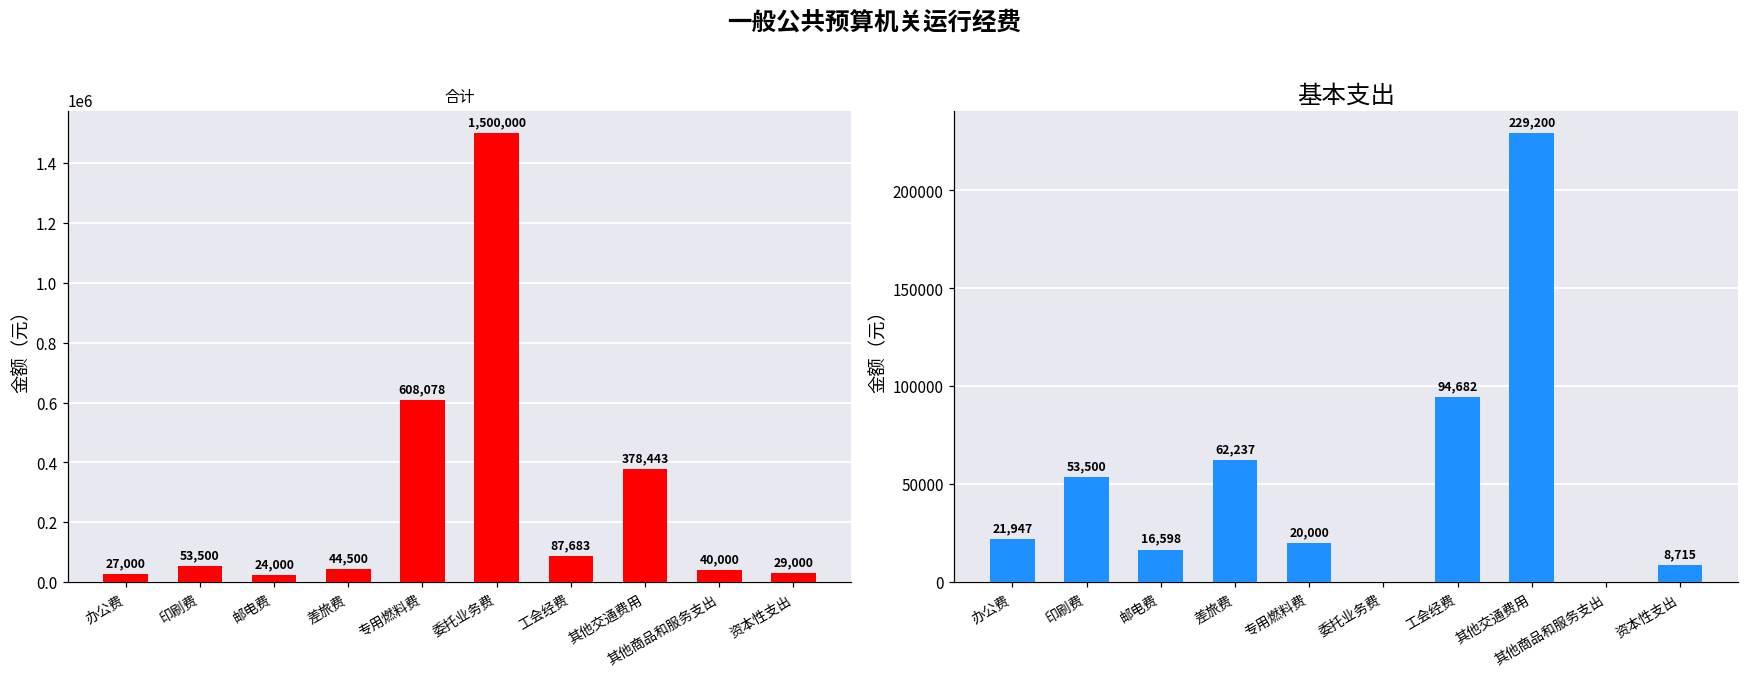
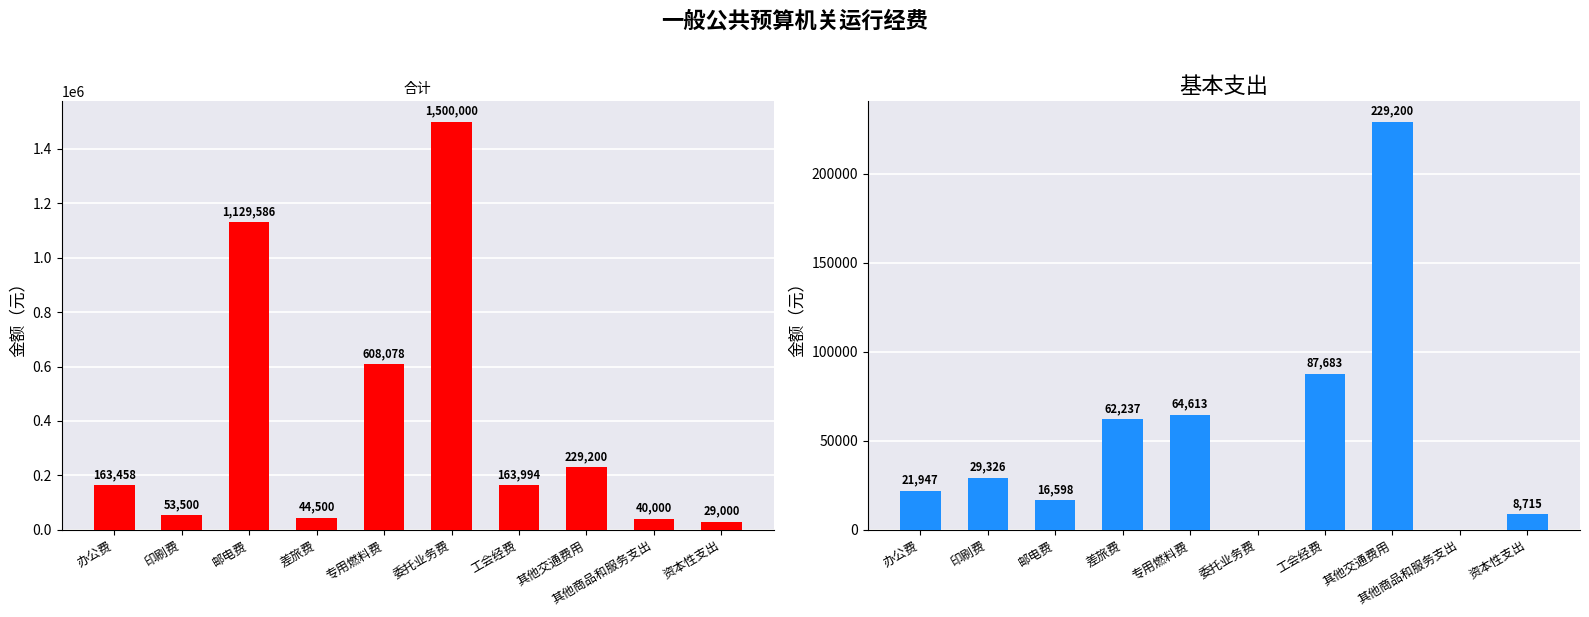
  {
    "合计": {
-     "办公费": "27,000",
+     "办公费": "163,458",
      "印刷费": "53,500",
-     "邮电费": "24,000",
+     "邮电费": "1,129,586",
      "差旅费": "44,500",
      "专用燃料费": "608,078",
      "委托业务费": "1,500,000",
-     "工会经费": "87,683",
-     "其他交通费用": "378,443",
+     "工会经费": "163,994",
+     "其他交通费用": "229,200",
      "其他商品和服务支出": "40,000",
      "资本性支出": "29,000"
    },
    "基本支出": {
      "办公费": "21,947",
-     "印刷费": "53,500",
+     "印刷费": "29,326",
      "邮电费": "16,598",
      "差旅费": "62,237",
-     "专用燃料费": "20,000",
-     "工会经费": "94,682",
+     "专用燃料费": "64,613",
+     "工会经费": "87,683",
      "其他交通费用": "229,200",
      "资本性支出": "8,715"
    }
  }
